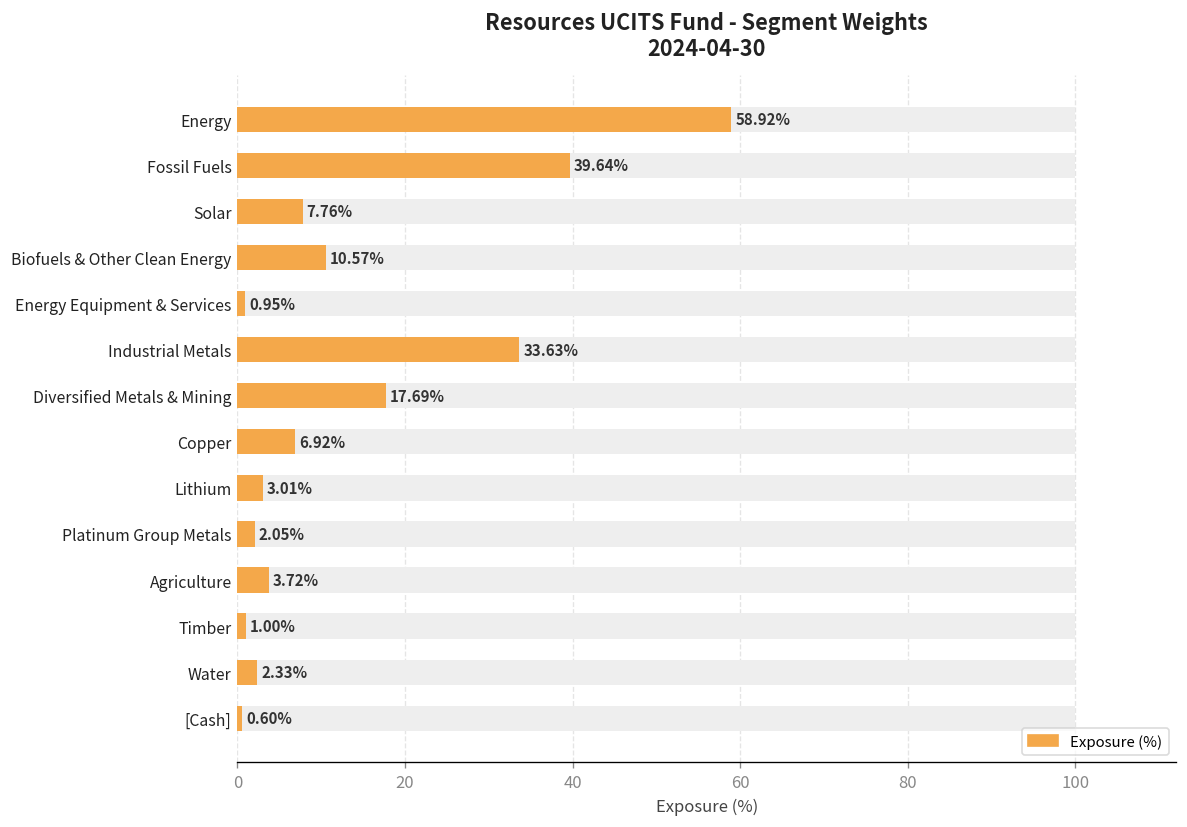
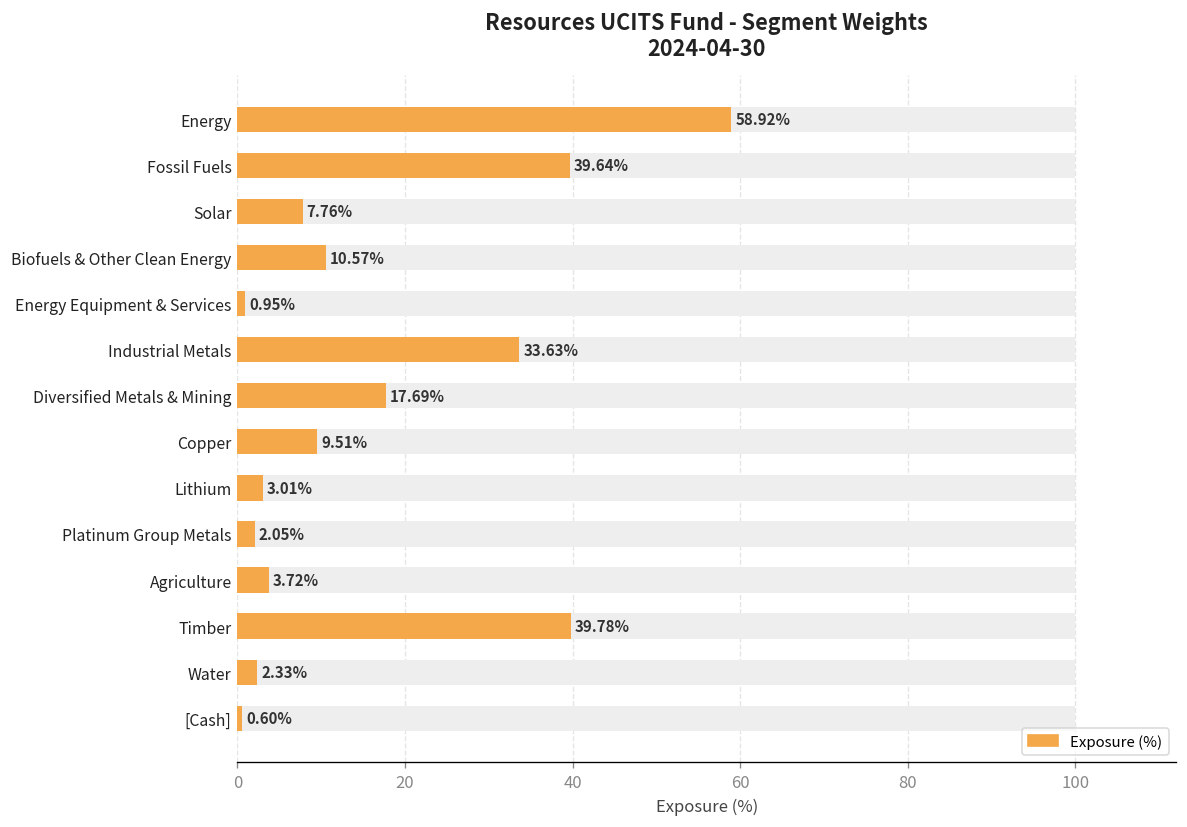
  {
    "Exposure (%)": {
-     "Copper": "6.92%",
-     "Timber": "1.00%"
+     "Copper": "9.51%",
+     "Timber": "39.78%"
    }
  }
